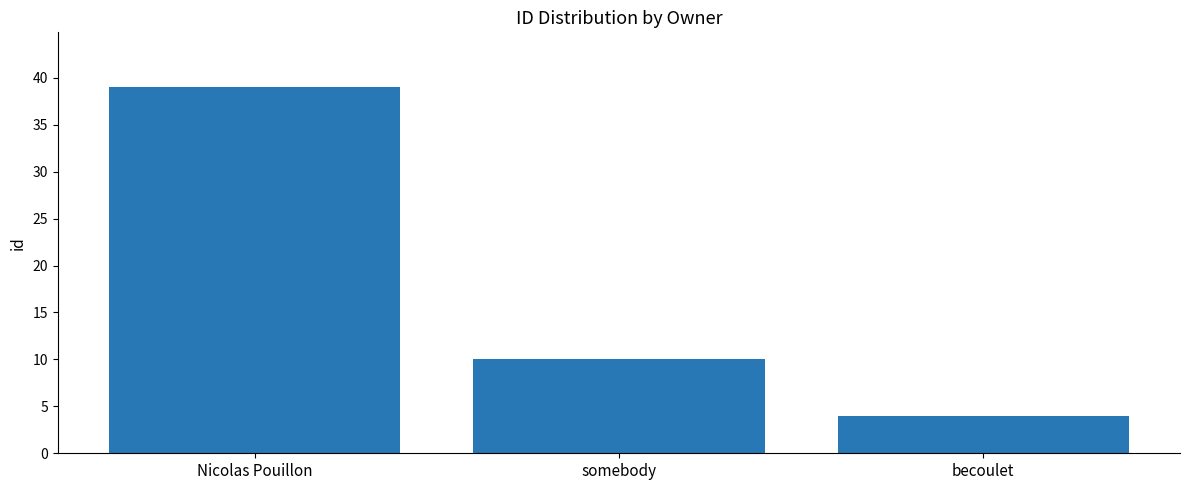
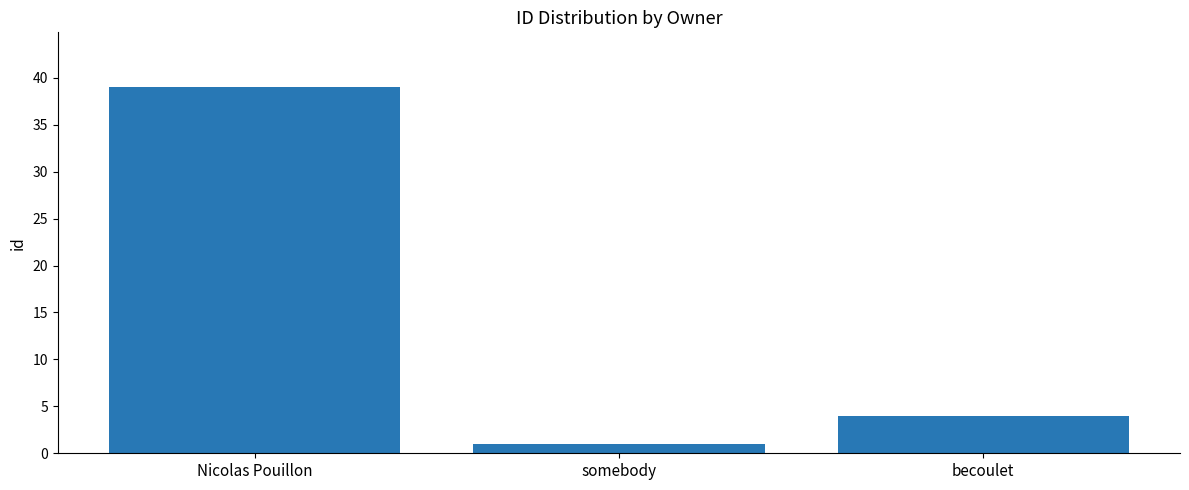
  {
    "Nicolas Pouillon": 39,
-   "somebody": 10,
+   "somebody": 1,
    "becoulet": 4
  }
